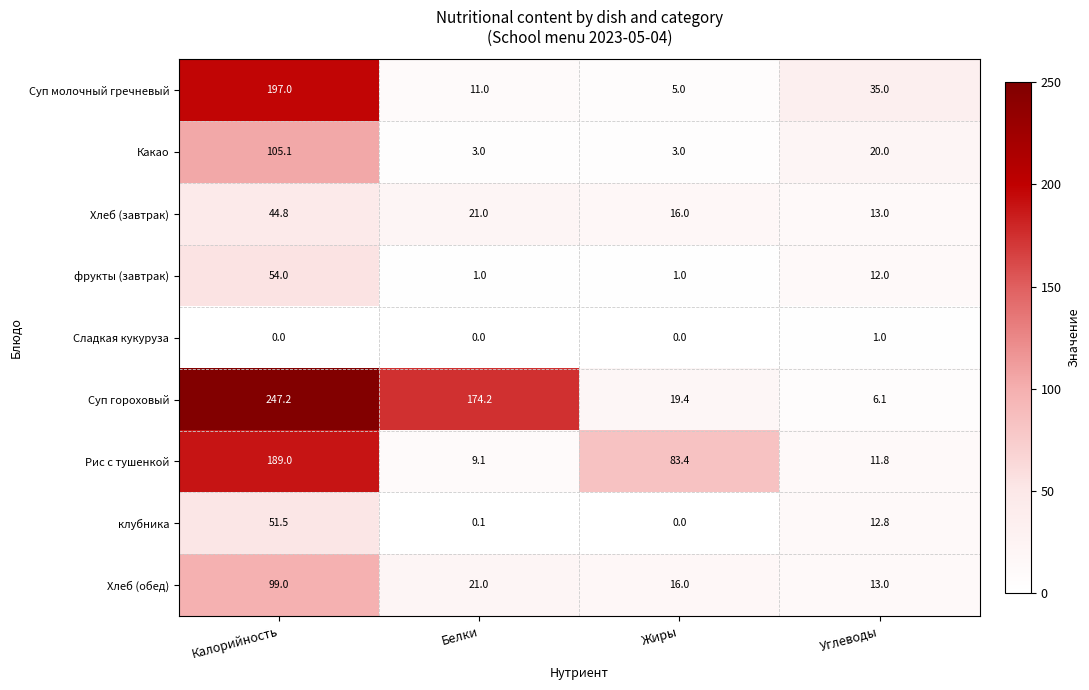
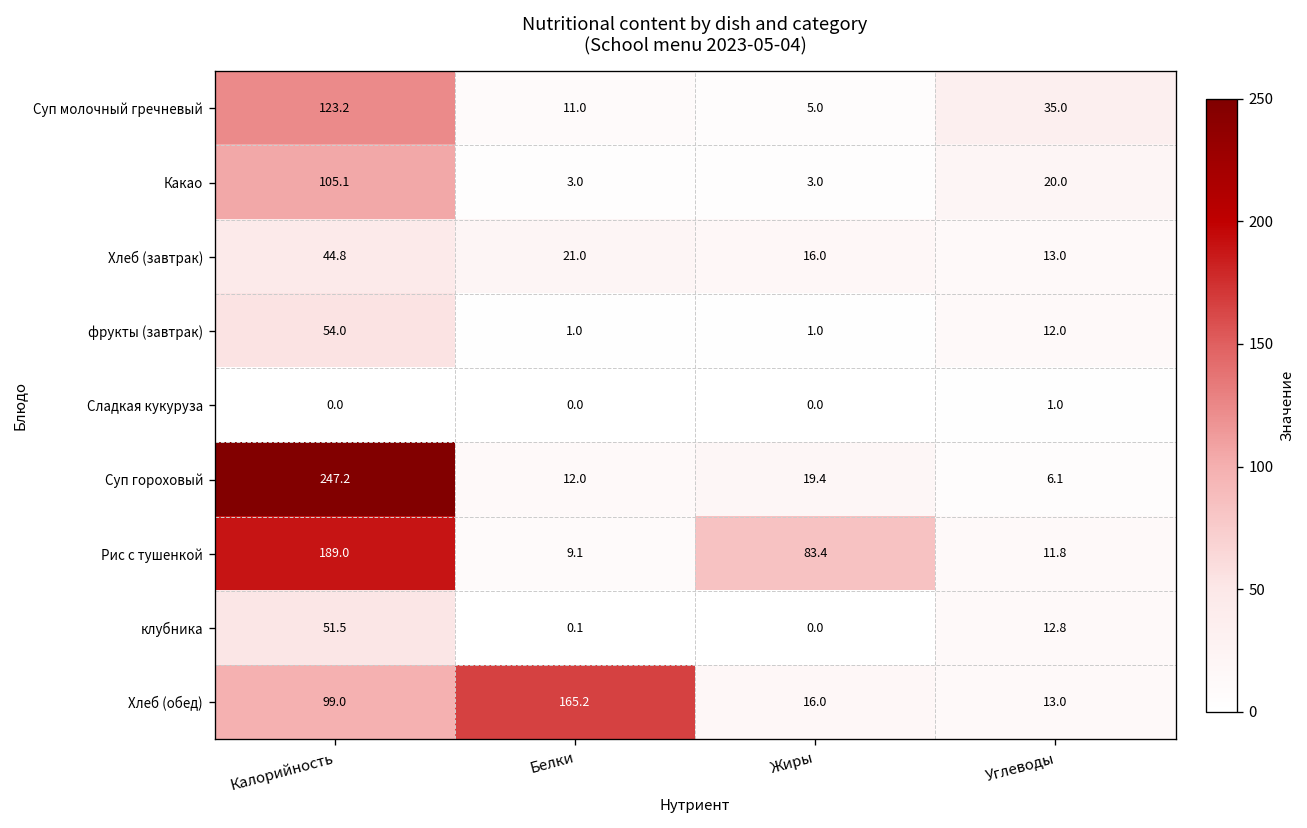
  {
    "Суп молочный гречневый": {
-     "Калорийность": 197.0,
+     "Калорийность": 123.2,
      "Белки": 11.0,
      "Жиры": 5.0,
      "Углеводы": 35.0
    },
    "Какао": {
      "Калорийность": 105.1,
      "Белки": 3.0,
      "Жиры": 3.0,
      "Углеводы": 20.0
    },
    "Хлеб (завтрак)": {
      "Калорийность": 44.8,
      "Белки": 21.0,
      "Жиры": 16.0,
      "Углеводы": 13.0
    },
    "фрукты (завтрак)": {
      "Калорийность": 54.0,
      "Белки": 1.0,
      "Жиры": 1.0,
      "Углеводы": 12.0
    },
    "Сладкая кукуруза": {
      "Калорийность": 0.0,
      "Белки": 0.0,
      "Жиры": 0.0,
      "Углеводы": 1.0
    },
    "Суп гороховый": {
      "Калорийность": 247.2,
-     "Белки": 174.2,
+     "Белки": 12.0,
      "Жиры": 19.4,
      "Углеводы": 6.1
    },
    "Рис с тушенкой": {
      "Калорийность": 189.0,
      "Белки": 9.1,
      "Жиры": 83.4,
      "Углеводы": 11.8
    },
    "клубника": {
      "Калорийность": 51.5,
      "Белки": 0.1,
      "Жиры": 0.0,
      "Углеводы": 12.8
    },
    "Хлеб (обед)": {
      "Калорийность": 99.0,
-     "Белки": 21.0,
+     "Белки": 165.2,
      "Жиры": 16.0,
      "Углеводы": 13.0
    }
  }
